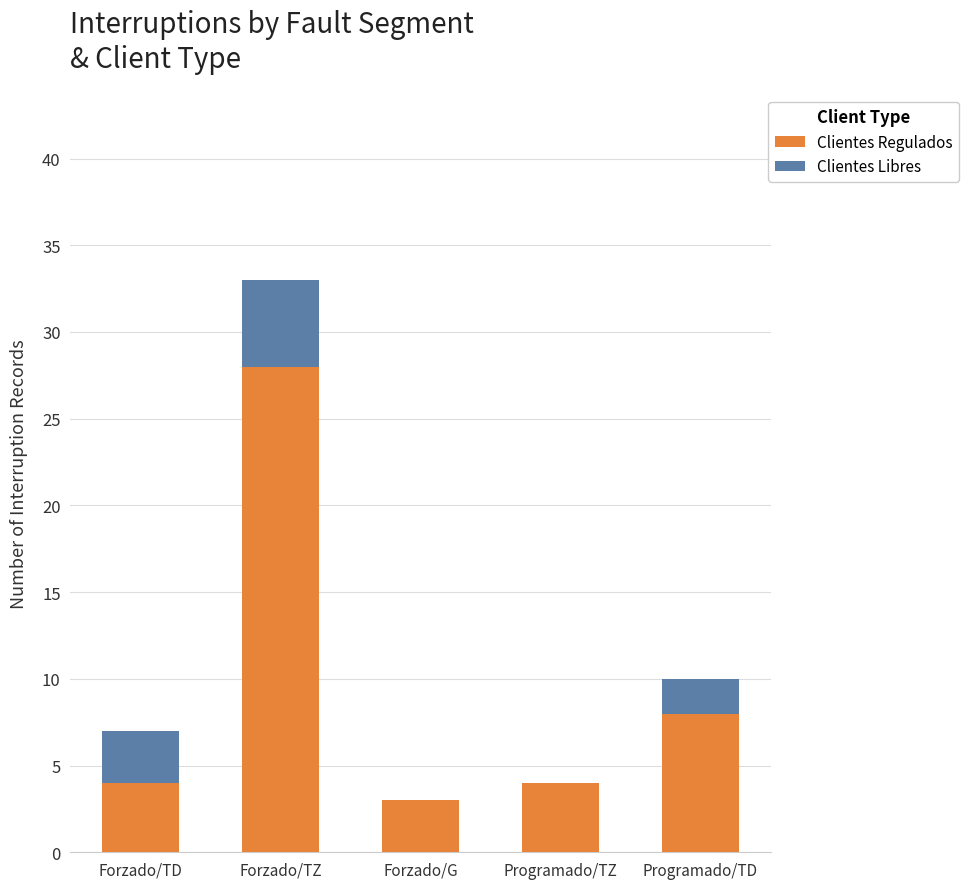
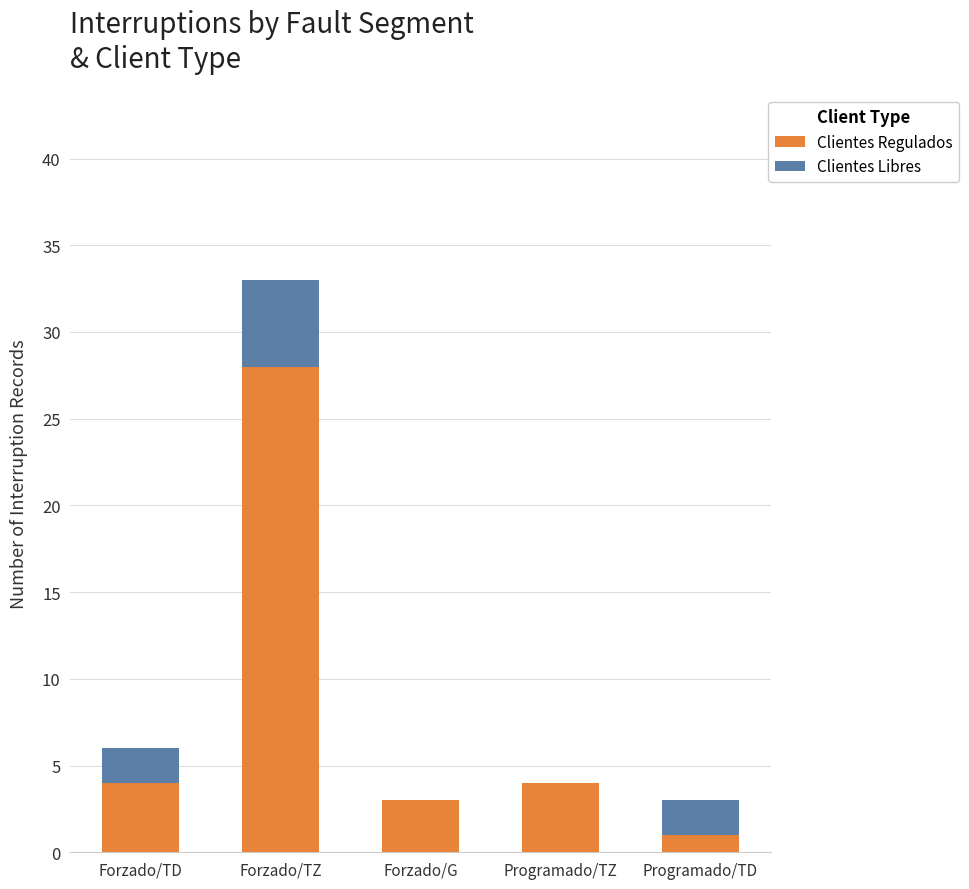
  {
    "Clientes Regulados": {
      "Forzado/TD": 4,
      "Forzado/TZ": 28,
      "Forzado/G": 3,
      "Programado/TZ": 4,
-     "Programado/TD": 8
+     "Programado/TD": 1
    },
    "Clientes Libres": {
-     "Forzado/TD": 3,
+     "Forzado/TD": 2,
      "Forzado/TZ": 5,
      "Forzado/G": 0,
      "Programado/TZ": 0,
      "Programado/TD": 2
    }
  }
